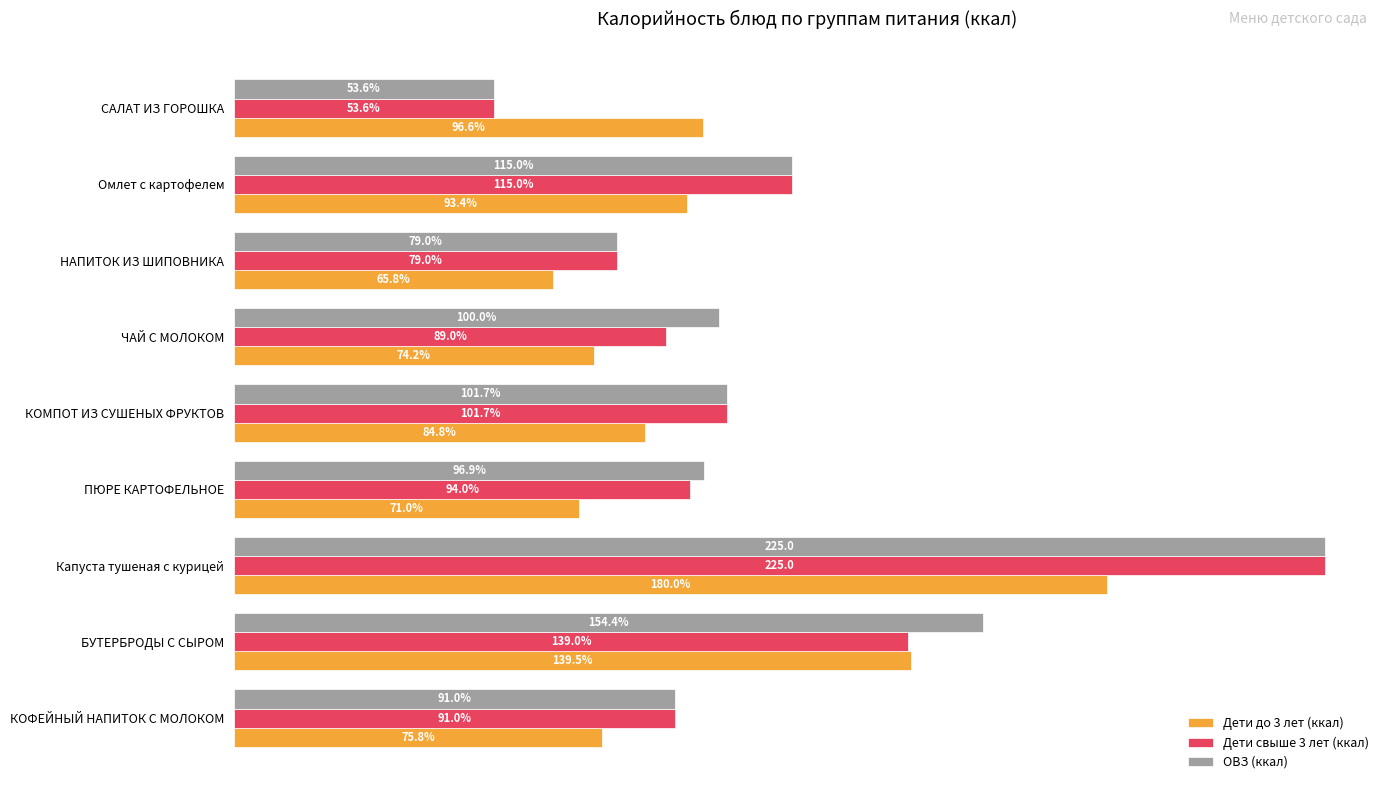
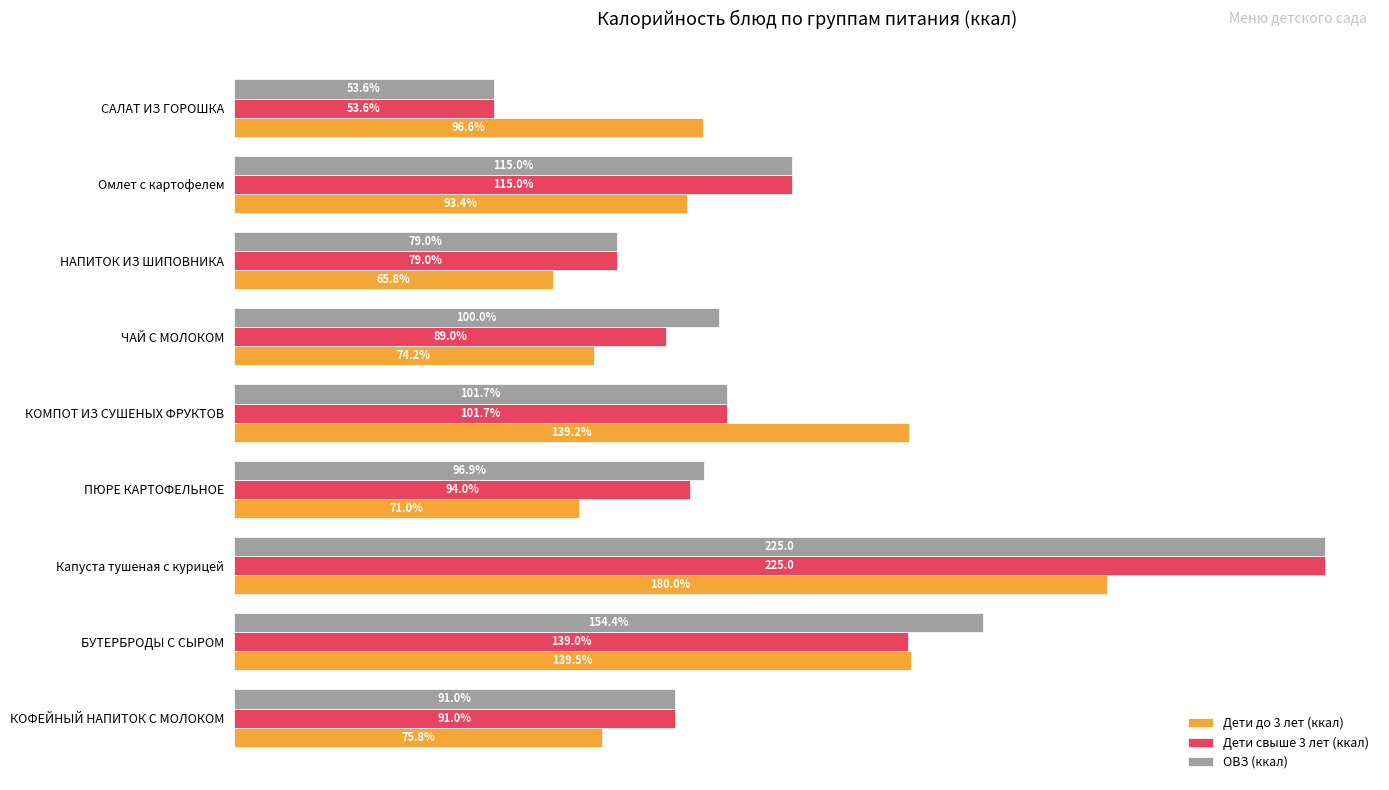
  {
    "Дети до 3 лет (ккал)": {
      "САЛАТ ИЗ ГОРОШКА": "96.6%",
      "Омлет с картофелем": "93.4%",
      "НАПИТОК ИЗ ШИПОВНИКА": "65.8%",
      "ЧАЙ С МОЛОКОМ": "74.2%",
-     "КОМПОТ ИЗ СУШЕНЫХ ФРУКТОВ": "84.8%",
+     "КОМПОТ ИЗ СУШЕНЫХ ФРУКТОВ": "139.2%",
      "ПЮРЕ КАРТОФЕЛЬНОЕ": "71.0%",
      "Капуста тушеная с курицей": "180.0%",
      "БУТЕРБРОДЫ С СЫРОМ": "139.5%",
      "КОФЕЙНЫЙ НАПИТОК С МОЛОКОМ": "75.8%"
    },
    "Дети свыше 3 лет (ккал)": {
      "САЛАТ ИЗ ГОРОШКА": "53.6%",
      "Омлет с картофелем": "115.0%",
      "НАПИТОК ИЗ ШИПОВНИКА": "79.0%",
      "ЧАЙ С МОЛОКОМ": "89.0%",
      "КОМПОТ ИЗ СУШЕНЫХ ФРУКТОВ": "101.7%",
      "ПЮРЕ КАРТОФЕЛЬНОЕ": "94.0%",
      "Капуста тушеная с курицей": "225.0",
      "БУТЕРБРОДЫ С СЫРОМ": "139.0%",
      "КОФЕЙНЫЙ НАПИТОК С МОЛОКОМ": "91.0%"
    },
    "ОВЗ (ккал)": {
      "САЛАТ ИЗ ГОРОШКА": "53.6%",
      "Омлет с картофелем": "115.0%",
      "НАПИТОК ИЗ ШИПОВНИКА": "79.0%",
      "ЧАЙ С МОЛОКОМ": "100.0%",
      "КОМПОТ ИЗ СУШЕНЫХ ФРУКТОВ": "101.7%",
      "ПЮРЕ КАРТОФЕЛЬНОЕ": "96.9%",
      "Капуста тушеная с курицей": "225.0",
      "БУТЕРБРОДЫ С СЫРОМ": "154.4%",
      "КОФЕЙНЫЙ НАПИТОК С МОЛОКОМ": "91.0%"
    }
  }
